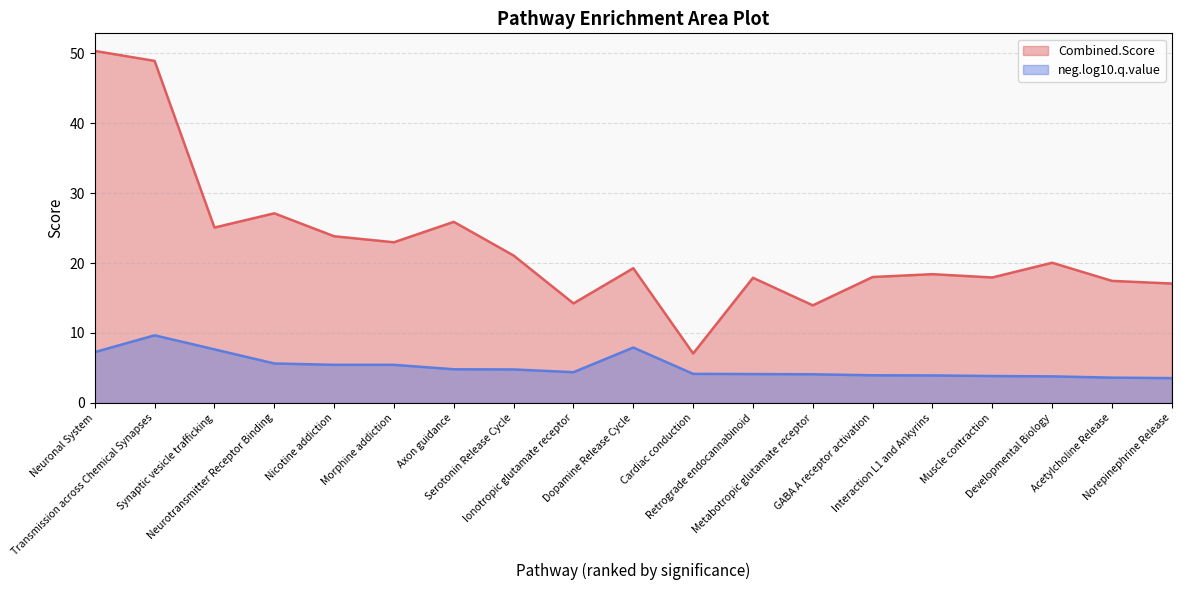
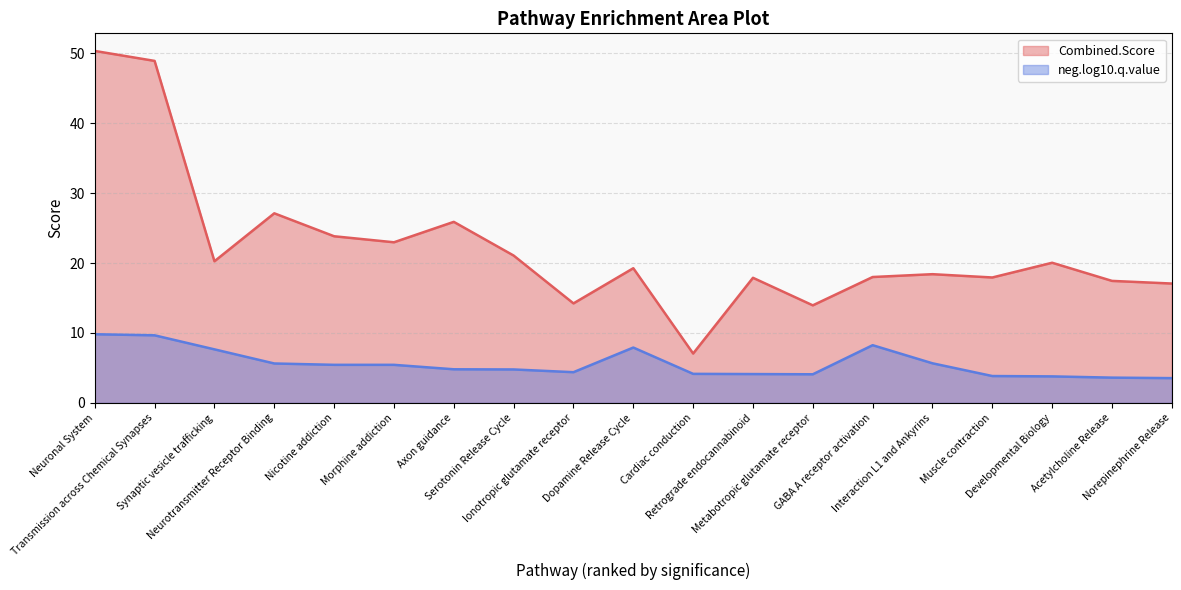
  {
    "Combined.Score": {
      "Neuronal System": 50,
      "Transmission across Chemical Synapses": 49,
-     "Synaptic vesicle trafficking": 25,
+     "Synaptic vesicle trafficking": 20,
      "Neurotransmitter Receptor Binding": 27,
      "Nicotine addiction": 24,
      "Morphine addiction": 23,
      "Axon guidance": 26,
      "Serotonin Release Cycle": 21,
      "Ionotropic glutamate receptor": 14,
      "Dopamine Release Cycle": 19,
      "Cardiac conduction": 7,
      "Retrograde endocannabinoid": 18,
      "Metabotropic glutamate receptor": 14,
      "GABA A receptor activation": 18,
      "Interaction L1 and Ankyrins": 18,
      "Muscle contraction": 18,
      "Developmental Biology": 20,
      "Acetylcholine Release": 17,
      "Norepinephrine Release": 17
    },
    "neg.log10.q.value": {
-     "Neuronal System": 7,
+     "Neuronal System": 10,
      "Transmission across Chemical Synapses": 10,
      "Synaptic vesicle trafficking": 8,
      "Neurotransmitter Receptor Binding": 6,
      "Nicotine addiction": 5,
      "Morphine addiction": 5,
      "Axon guidance": 5,
      "Serotonin Release Cycle": 5,
      "Ionotropic glutamate receptor": 4,
      "Dopamine Release Cycle": 8,
      "Cardiac conduction": 4,
      "Retrograde endocannabinoid": 4,
      "Metabotropic glutamate receptor": 4,
-     "GABA A receptor activation": 4,
-     "Interaction L1 and Ankyrins": 4,
+     "GABA A receptor activation": 8,
+     "Interaction L1 and Ankyrins": 6,
      "Muscle contraction": 4,
      "Developmental Biology": 4,
      "Acetylcholine Release": 4,
      "Norepinephrine Release": 4
    }
  }
